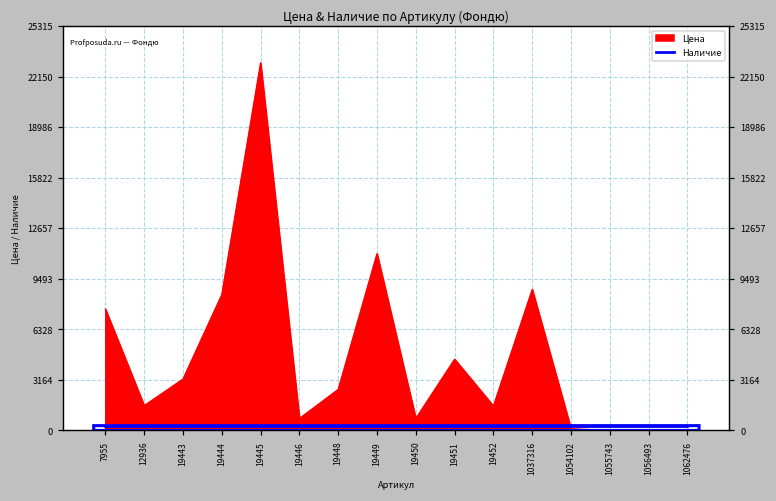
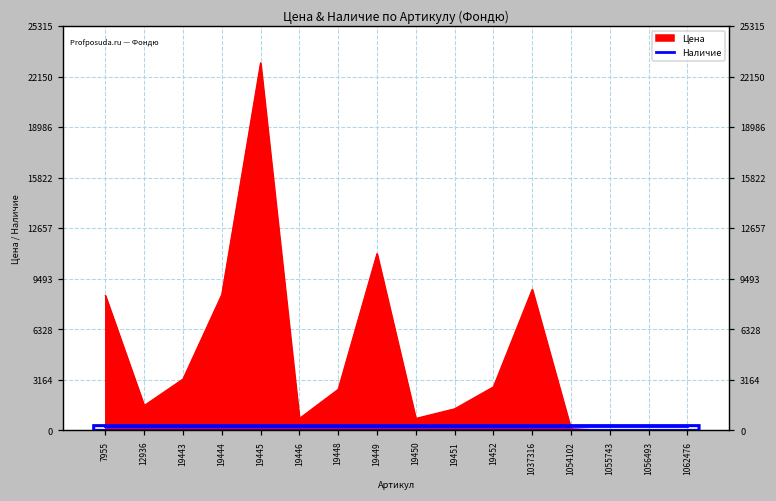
  {
    "Цена": {
-     "7955": 7600,
+     "7955": 8400,
      "12936": 1600,
      "19443": 3200,
      "19444": 8500,
      "19445": 23000,
      "19446": 700,
      "19448": 2600,
      "19449": 11100,
      "19450": 700,
-     "19451": 4500,
-     "19452": 1500,
+     "19451": 1400,
+     "19452": 2700,
      "1037316": 8800,
      "1054102": 100,
      "1055743": 0,
      "1056493": 0,
      "1062476": 0
    },
    "Наличие": {
      "7955": 300,
      "12936": 300,
      "19443": 300,
      "19444": 300,
      "19445": 300,
      "19446": 300,
      "19448": 300,
      "19449": 300,
      "19450": 300,
      "19451": 300,
      "19452": 300,
      "1037316": 300,
      "1054102": 300,
      "1055743": 300,
      "1056493": 300,
      "1062476": 300
    }
  }
